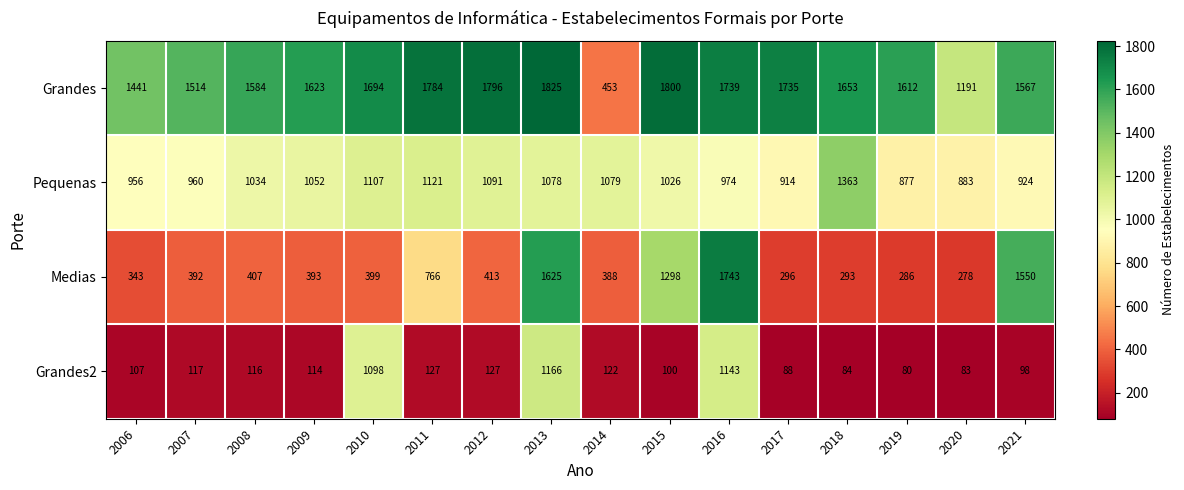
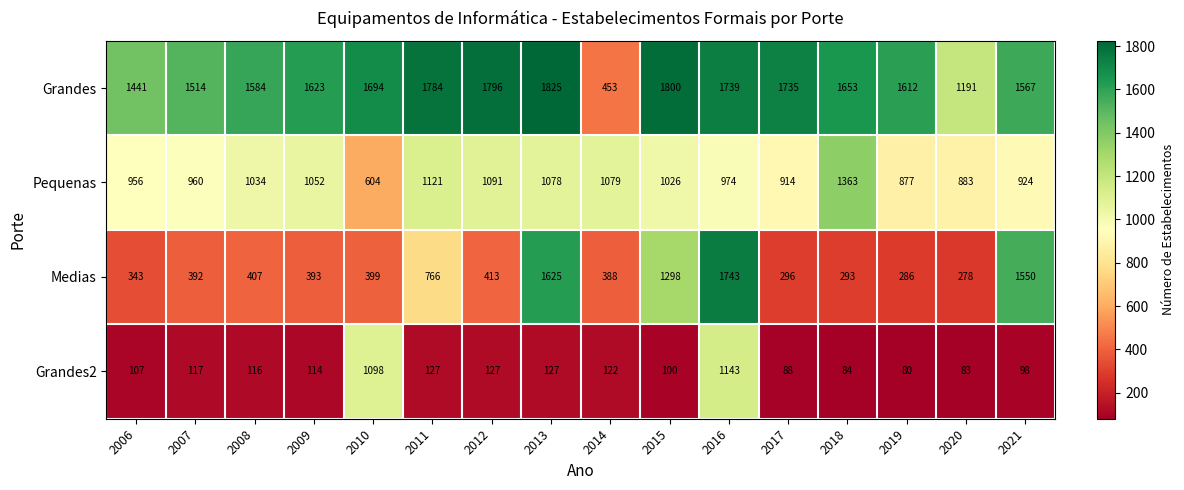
  {
    "Grandes": {
      "2006": 1441,
      "2007": 1514,
      "2008": 1584,
      "2009": 1623,
      "2010": 1694,
      "2011": 1784,
      "2012": 1796,
      "2013": 1825,
      "2014": 453,
      "2015": 1800,
      "2016": 1739,
      "2017": 1735,
      "2018": 1653,
      "2019": 1612,
      "2020": 1191,
      "2021": 1567
    },
    "Pequenas": {
      "2006": 956,
      "2007": 960,
      "2008": 1034,
      "2009": 1052,
-     "2010": 1107,
+     "2010": 604,
      "2011": 1121,
      "2012": 1091,
      "2013": 1078,
      "2014": 1079,
      "2015": 1026,
      "2016": 974,
      "2017": 914,
      "2018": 1363,
      "2019": 877,
      "2020": 883,
      "2021": 924
    },
    "Medias": {
      "2006": 343,
      "2007": 392,
      "2008": 407,
      "2009": 393,
      "2010": 399,
      "2011": 766,
      "2012": 413,
      "2013": 1625,
      "2014": 388,
      "2015": 1298,
      "2016": 1743,
      "2017": 296,
      "2018": 293,
      "2019": 286,
      "2020": 278,
      "2021": 1550
    },
    "Grandes2": {
      "2006": 107,
      "2007": 117,
      "2008": 116,
      "2009": 114,
      "2010": 1098,
      "2011": 127,
      "2012": 127,
-     "2013": 1166,
+     "2013": 127,
      "2014": 122,
      "2015": 100,
      "2016": 1143,
      "2017": 88,
      "2018": 84,
      "2019": 80,
      "2020": 83,
      "2021": 98
    }
  }
